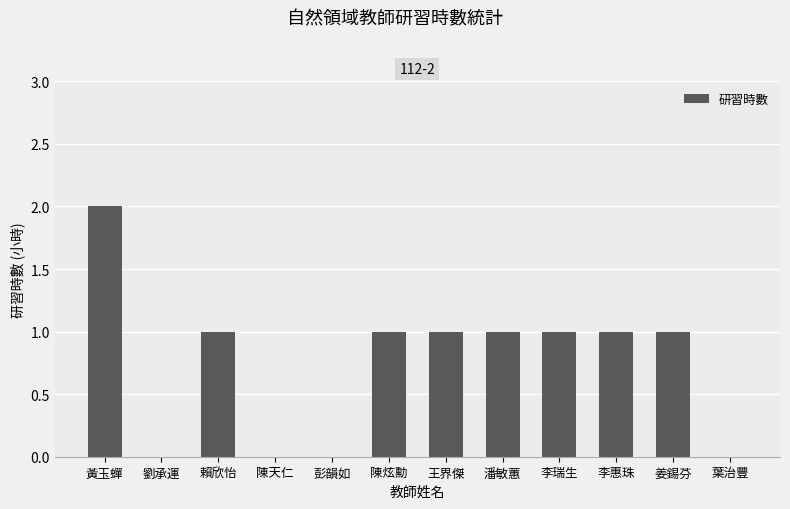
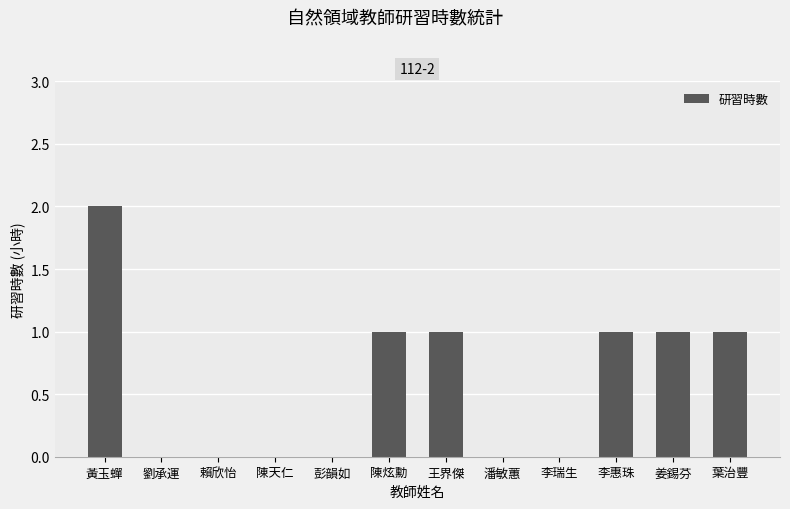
  {
    "黃玉蟬": 2,
    "劉承運": 0,
-   "賴欣怡": 1,
+   "賴欣怡": 0,
    "陳天仁": 0,
    "彭韻如": 0,
    "陳炫勳": 1,
    "王界傑": 1,
-   "潘敏蕙": 1,
-   "李瑞生": 1,
+   "潘敏蕙": 0,
+   "李瑞生": 0,
    "李惠珠": 1,
    "姜錫芬": 1,
-   "葉治豐": 0
+   "葉治豐": 1
  }
